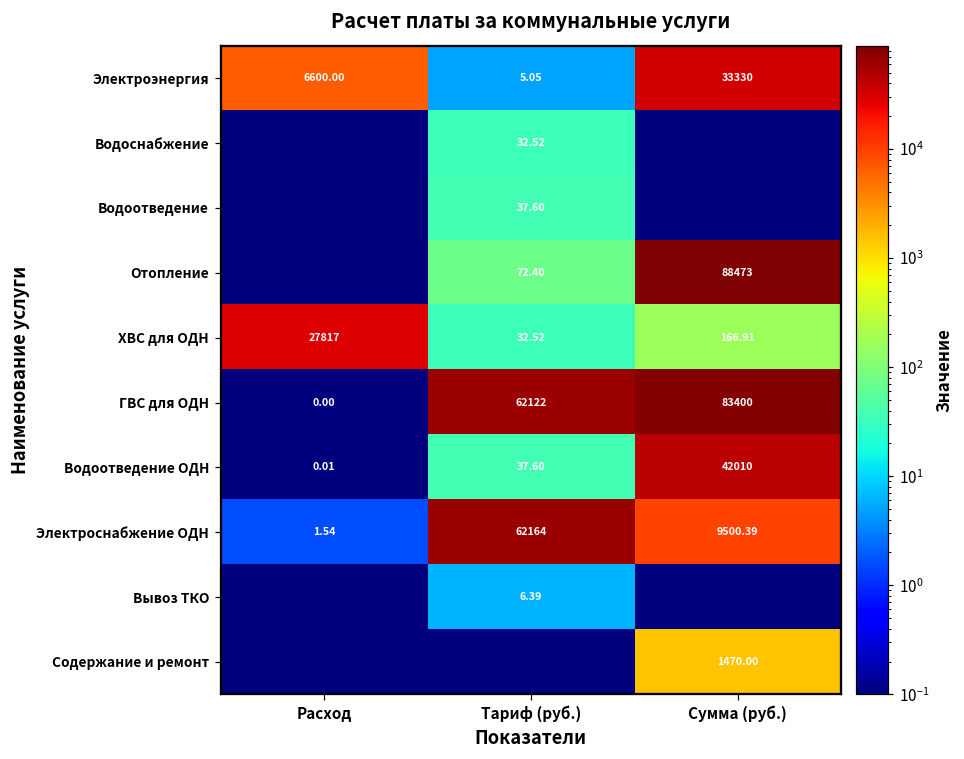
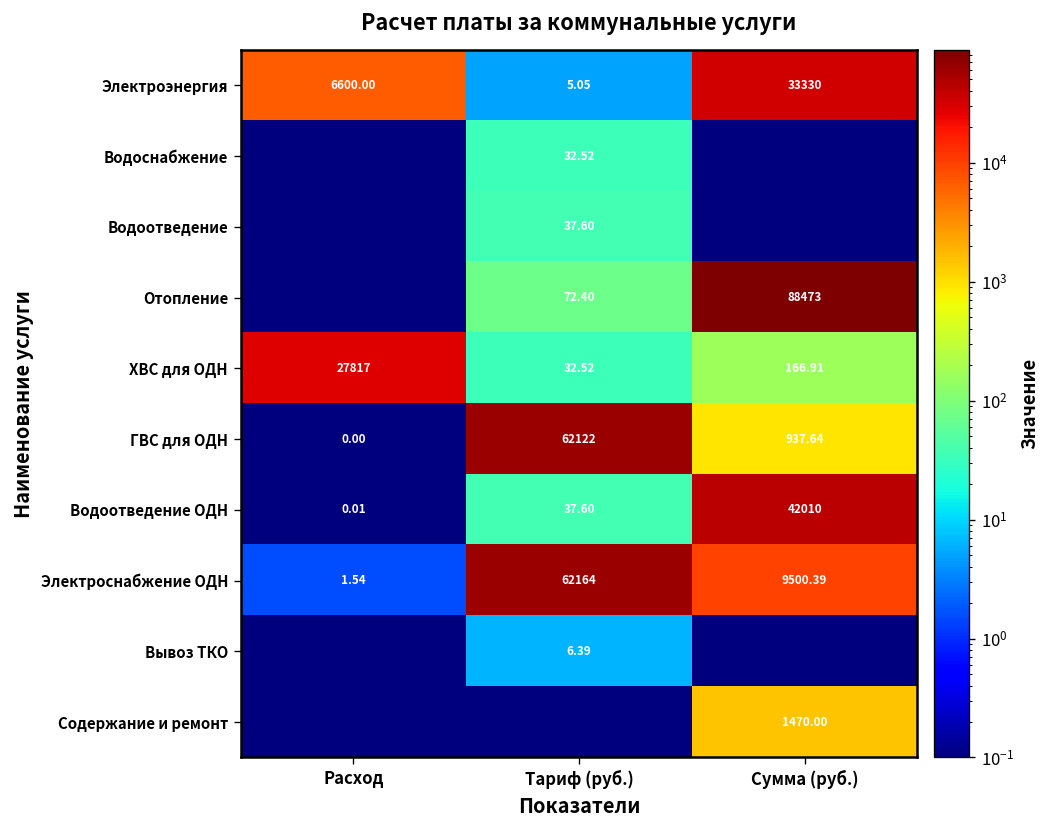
  {
    "ГВС для ОДН": {
-     "Сумма (руб.)": 83400
+     "Сумма (руб.)": 937.64
    }
  }
